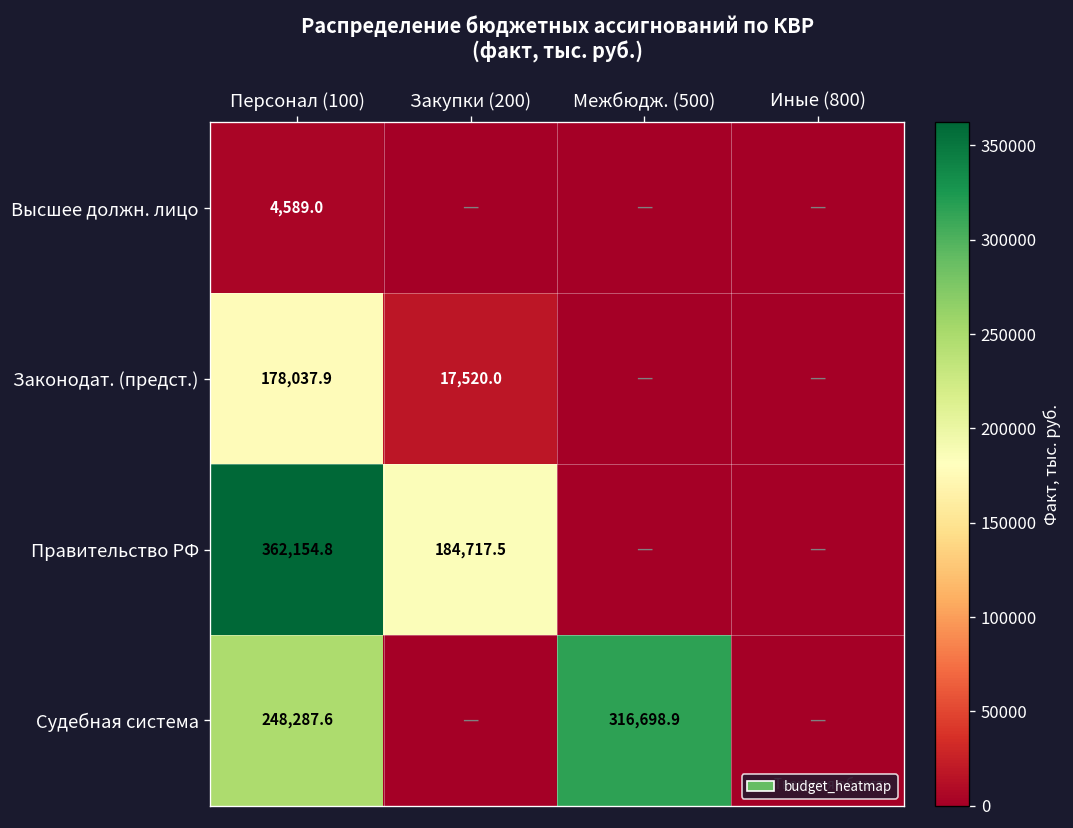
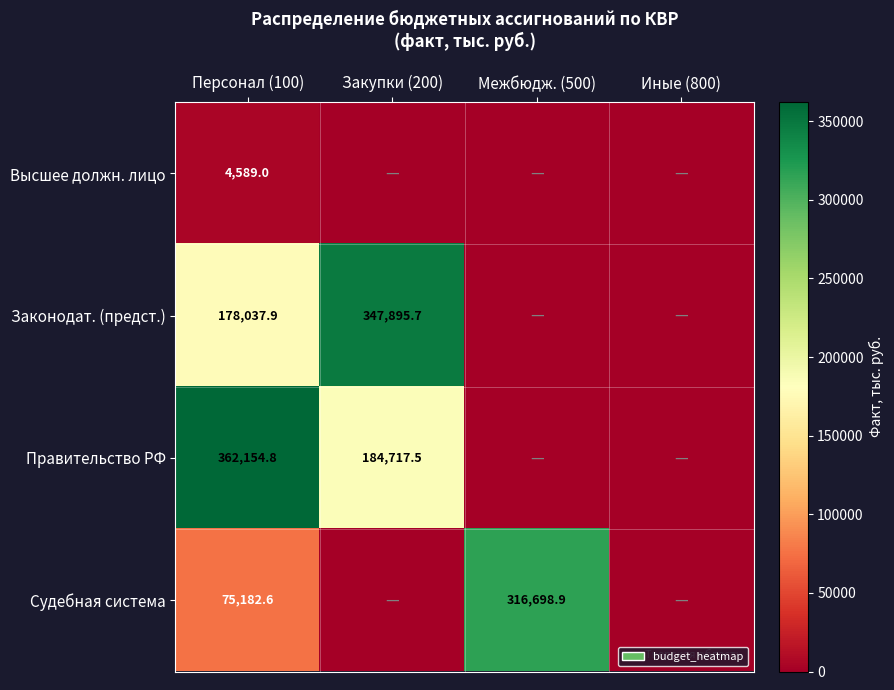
  {
    "Высшее должн. лицо": {
      "Персонал (100)": "4,589.0"
    },
    "Законодат. (предст.)": {
      "Персонал (100)": "178,037.9",
-     "Закупки (200)": "17,520.0"
+     "Закупки (200)": "347,895.7"
    },
    "Правительство РФ": {
      "Персонал (100)": "362,154.8",
      "Закупки (200)": "184,717.5"
    },
    "Судебная система": {
-     "Персонал (100)": "248,287.6",
+     "Персонал (100)": "75,182.6",
      "Межбюдж. (500)": "316,698.9"
    }
  }
